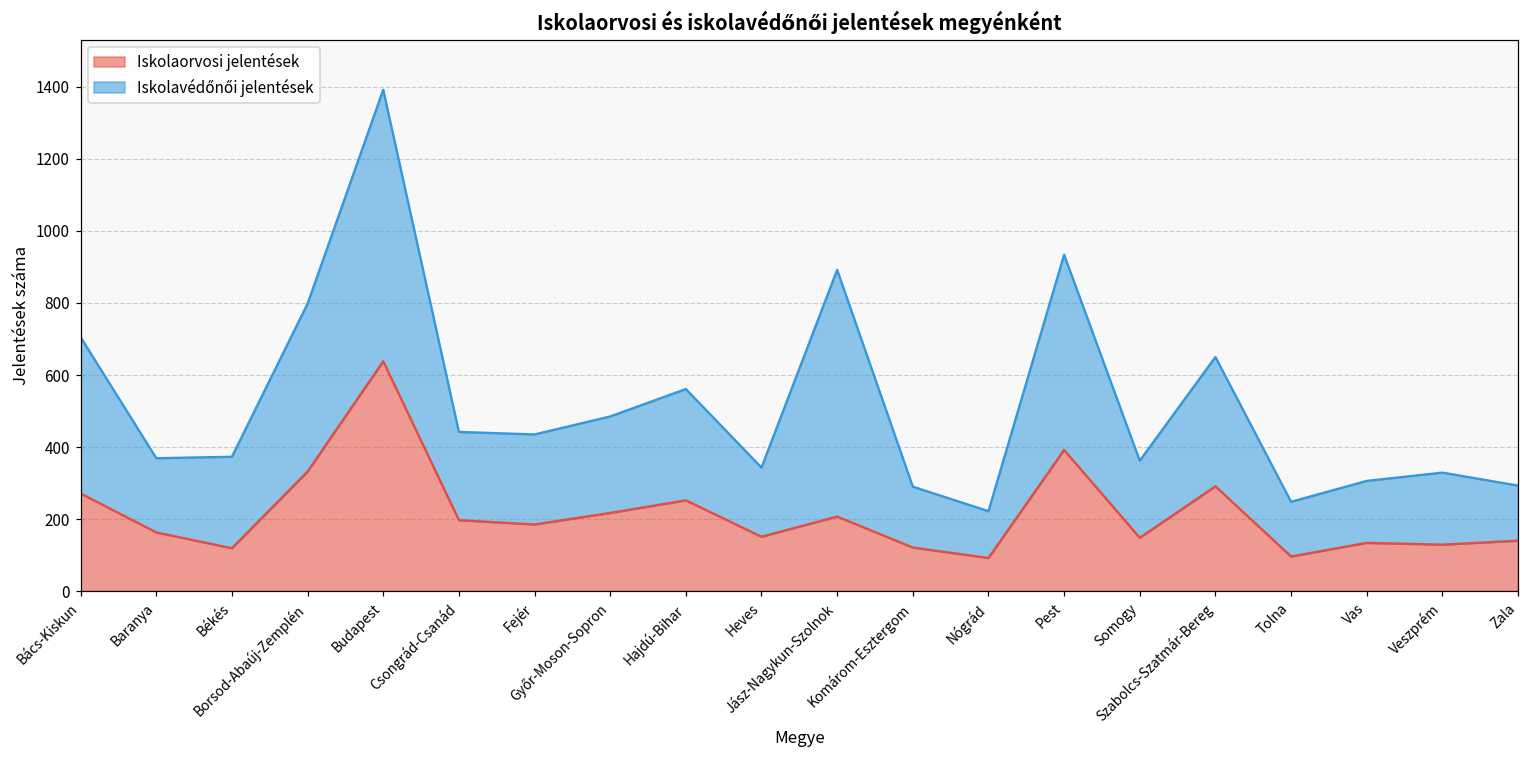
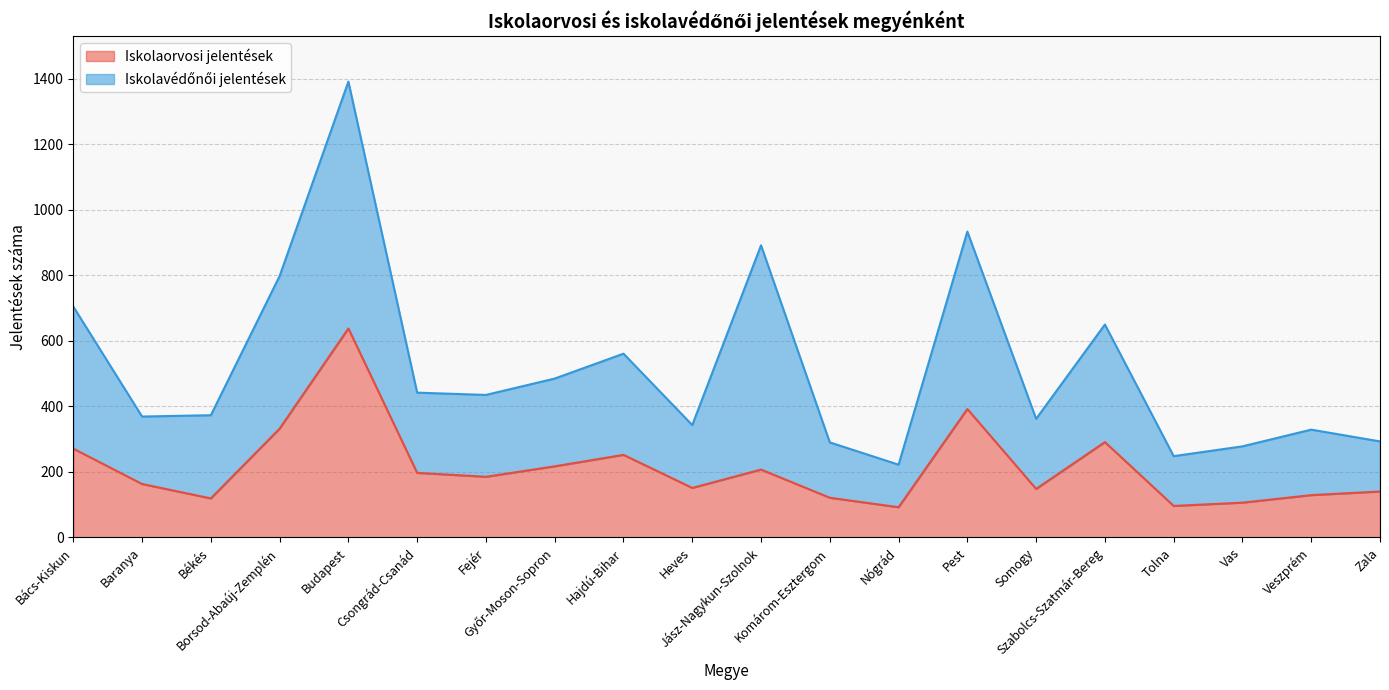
  {
    "Iskolaorvosi jelentések": {
      "Bács-Kiskun": 270,
      "Baranya": 160,
      "Békés": 120,
      "Borsod-Abaúj-Zemplén": 330,
      "Budapest": 640,
      "Csongrád-Csanád": 200,
      "Fejér": 190,
      "Győr-Moson-Sopron": 220,
      "Hajdú-Bihar": 250,
      "Heves": 150,
      "Jász-Nagykun-Szolnok": 210,
      "Komárom-Esztergom": 120,
      "Nógrád": 90,
      "Pest": 390,
      "Somogy": 150,
      "Szabolcs-Szatmár-Bereg": 290,
      "Tolna": 100,
-     "Vas": 130,
+     "Vas": 110,
      "Veszprém": 130,
      "Zala": 140
    },
    "Iskolavédőnői jelentések": {
      "Bács-Kiskun": 430,
      "Baranya": 210,
      "Békés": 250,
      "Borsod-Abaúj-Zemplén": 470,
      "Budapest": 750,
      "Csongrád-Csanád": 250,
      "Fejér": 250,
      "Győr-Moson-Sopron": 270,
      "Hajdú-Bihar": 310,
      "Heves": 190,
      "Jász-Nagykun-Szolnok": 690,
      "Komárom-Esztergom": 170,
      "Nógrád": 130,
      "Pest": 540,
      "Somogy": 210,
      "Szabolcs-Szatmár-Bereg": 360,
      "Tolna": 150,
      "Vas": 170,
      "Veszprém": 200,
      "Zala": 150
    }
  }
